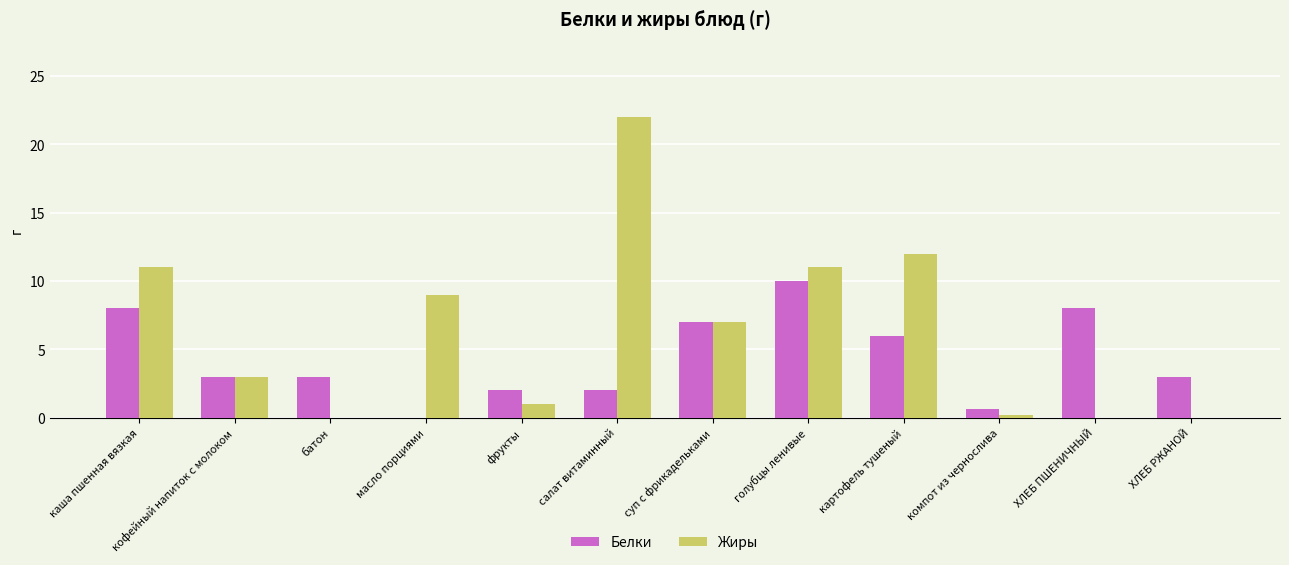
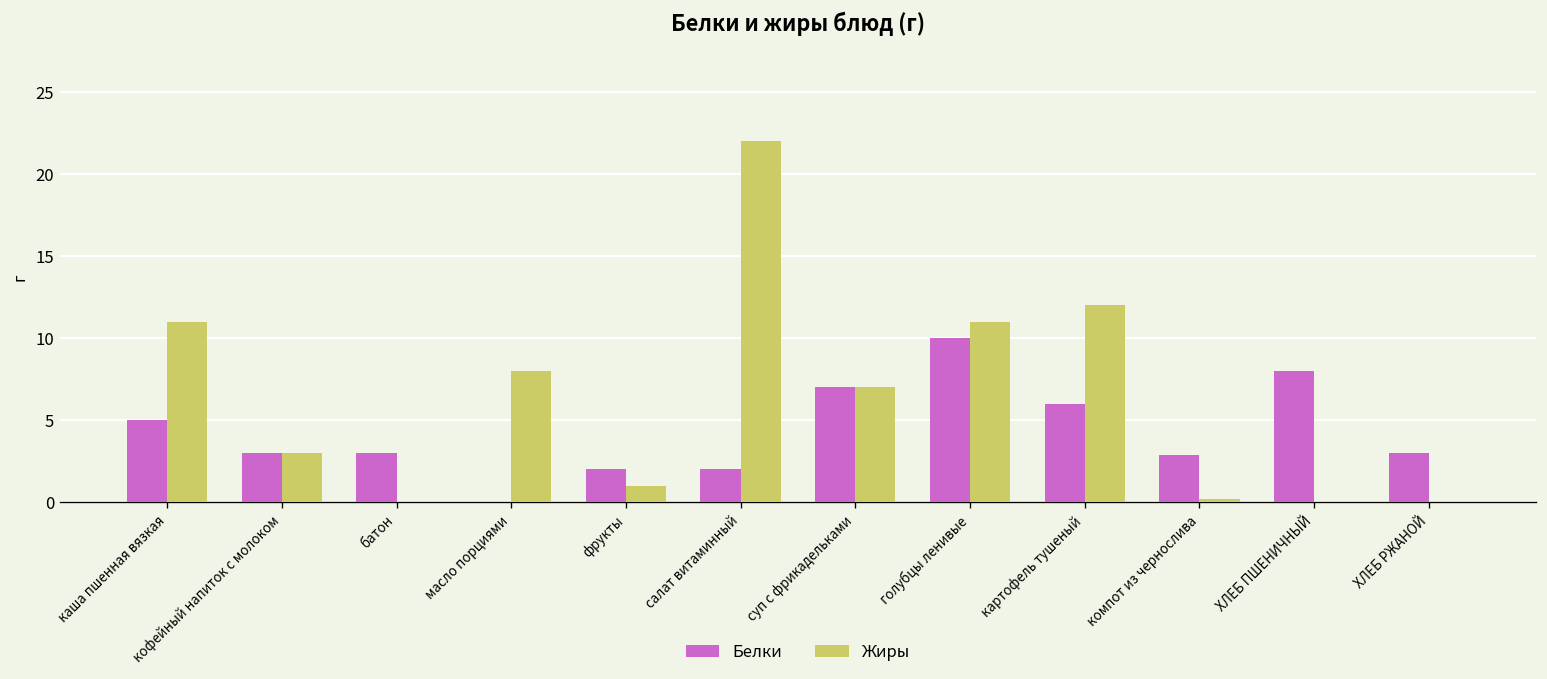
  {
    "Белки": {
-     "каша пшенная вязкая": 8,
+     "каша пшенная вязкая": 5,
      "кофейный напиток с молоком": 3.0,
      "батон": 3.0,
      "масло порциями": 0.0,
      "фрукты": 2.0,
      "салат витаминный": 2.0,
      "суп с фрикадельками": 7.0,
      "голубцы ленивые": 10.0,
      "картофель тушеный": 6.0,
-     "компот из чернослива": 0.6,
+     "компот из чернослива": 2.9,
      "ХЛЕБ ПШЕНИЧНЫЙ": 8.0,
      "ХЛЕБ РЖАНОЙ": 3.0
    },
    "Жиры": {
      "каша пшенная вязкая": 11,
      "кофейный напиток с молоком": 3,
      "батон": 0,
-     "масло порциями": 9,
+     "масло порциями": 8,
      "фрукты": 1,
      "салат витаминный": 22,
      "суп с фрикадельками": 7,
      "голубцы ленивые": 11,
      "картофель тушеный": 12,
      "компот из чернослива": 0.2,
      "ХЛЕБ ПШЕНИЧНЫЙ": 0,
      "ХЛЕБ РЖАНОЙ": 0
    }
  }
